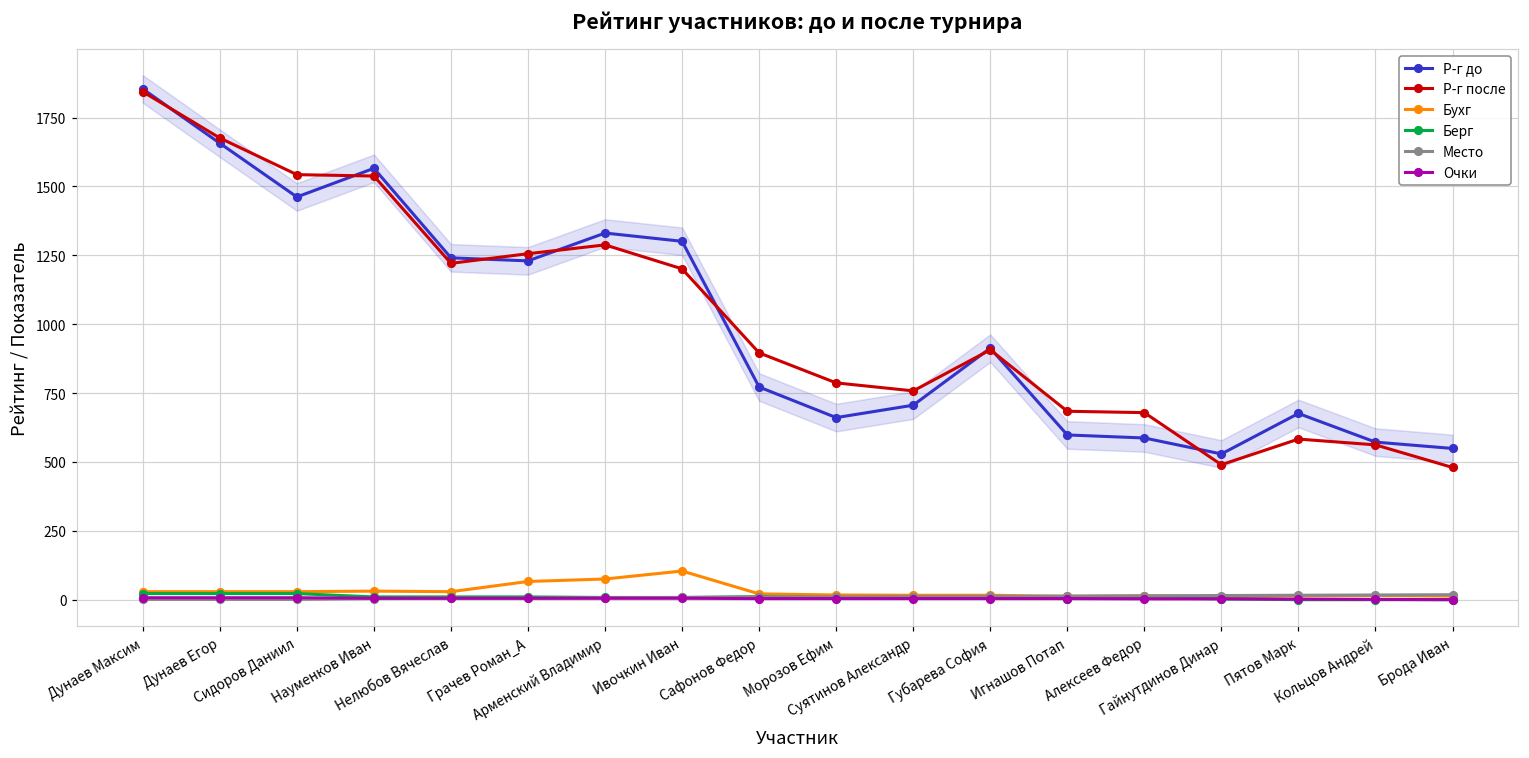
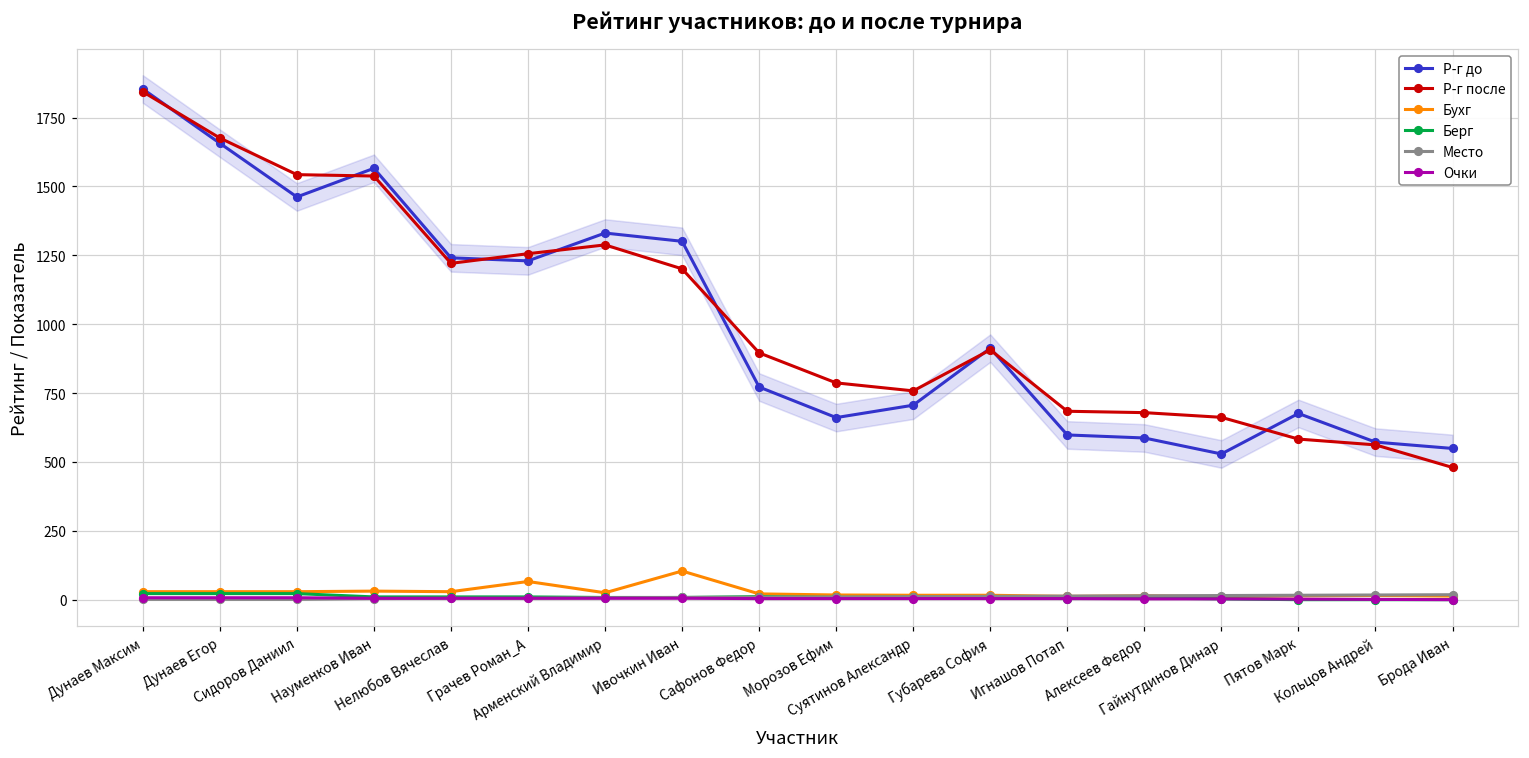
  {
    "Р-г после": {
      "Дунаев Егор": 1680,
      "Сидоров Даниил": 1540,
      "Науменков Иван": 1540,
      "Нелюбов Вячеслав": 1220,
      "Грачев Роман_А": 1260,
      "Арменский Владимир": 1290,
      "Ивочкин Иван": 1200,
      "Сафонов Федор": 900,
      "Морозов Ефим": 790,
      "Игнашов Потап": 680,
      "Алексеев Федор": 680,
-     "Гайнутдинов Динар": 490,
+     "Гайнутдинов Динар": 660,
      "Пятов Марк": 580,
      "Брода Иван": 480
    },
    "Бухг": {
      "Науменков Иван": 30,
      "Нелюбов Вячеслав": 30,
      "Грачев Роман_А": 70,
-     "Арменский Владимир": 80,
+     "Арменский Владимир": 30,
      "Ивочкин Иван": 100
    }
  }
